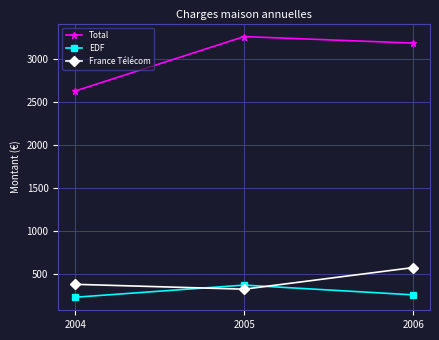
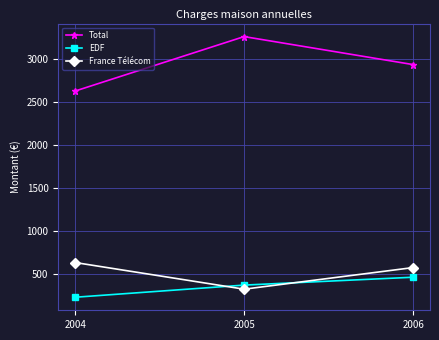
  {
    "Total": {
      "2004": 2600,
      "2005": 3300,
-     "2006": 3200
+     "2006": 2900
    },
    "EDF": {
      "2004": 200,
      "2005": 400,
-     "2006": 300
+     "2006": 500
    },
    "France Télécom": {
-     "2004": 400,
+     "2004": 600,
      "2005": 300,
      "2006": 600
    }
  }
